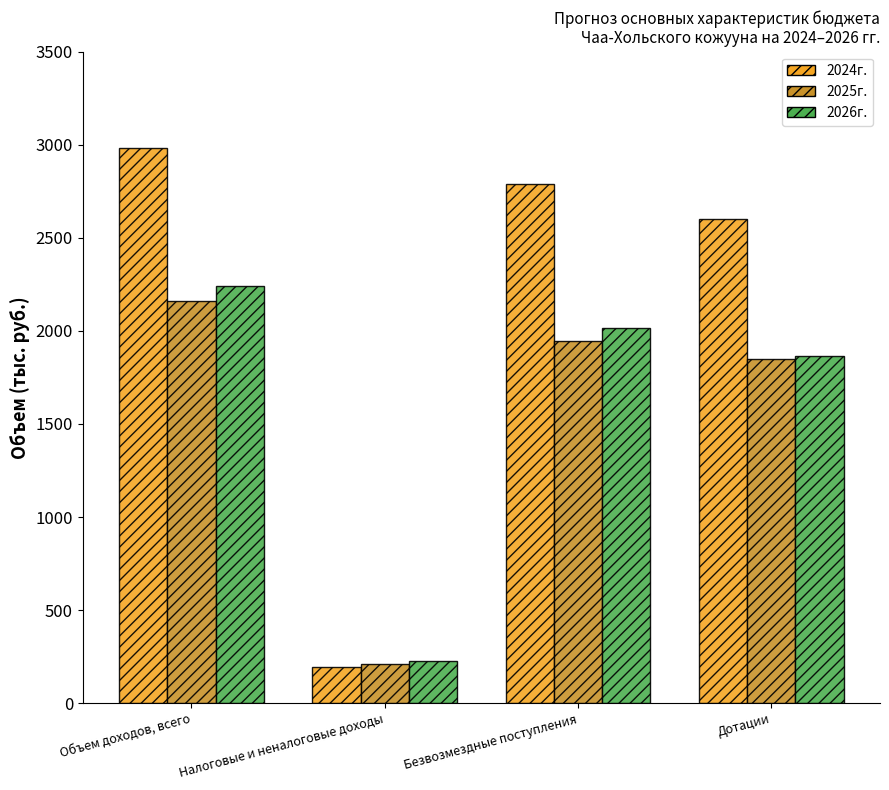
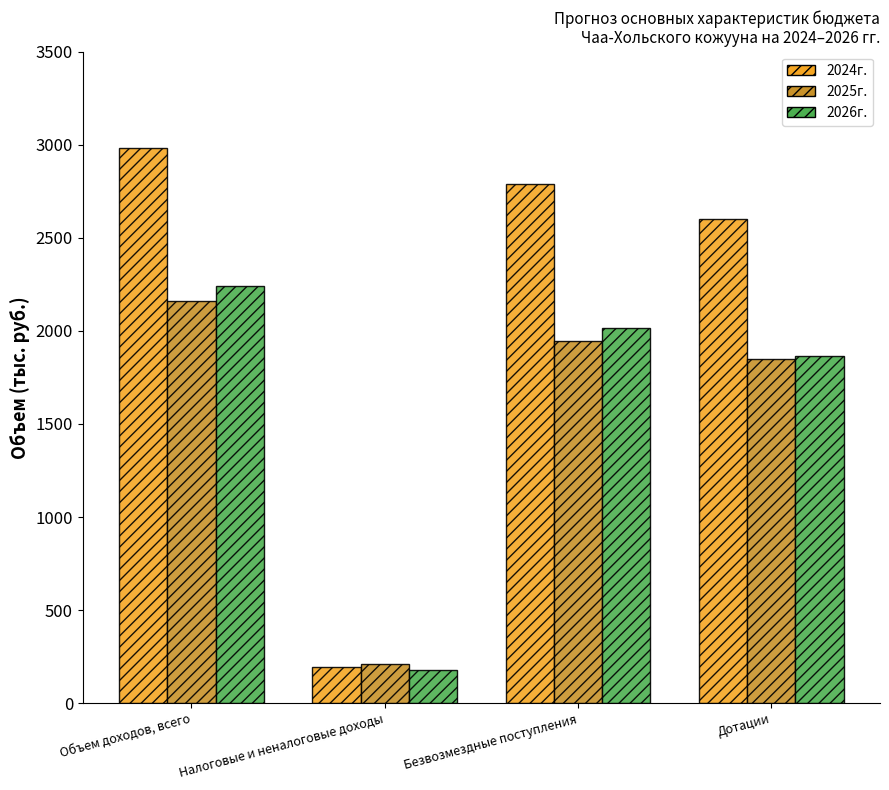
  {
    "2026г.": {
      "Объем доходов, всего": 2240,
-     "Налоговые и неналоговые доходы": 230,
+     "Налоговые и неналоговые доходы": 180,
      "Безвозмездные поступления": 2020,
      "Дотации": 1860
    }
  }
